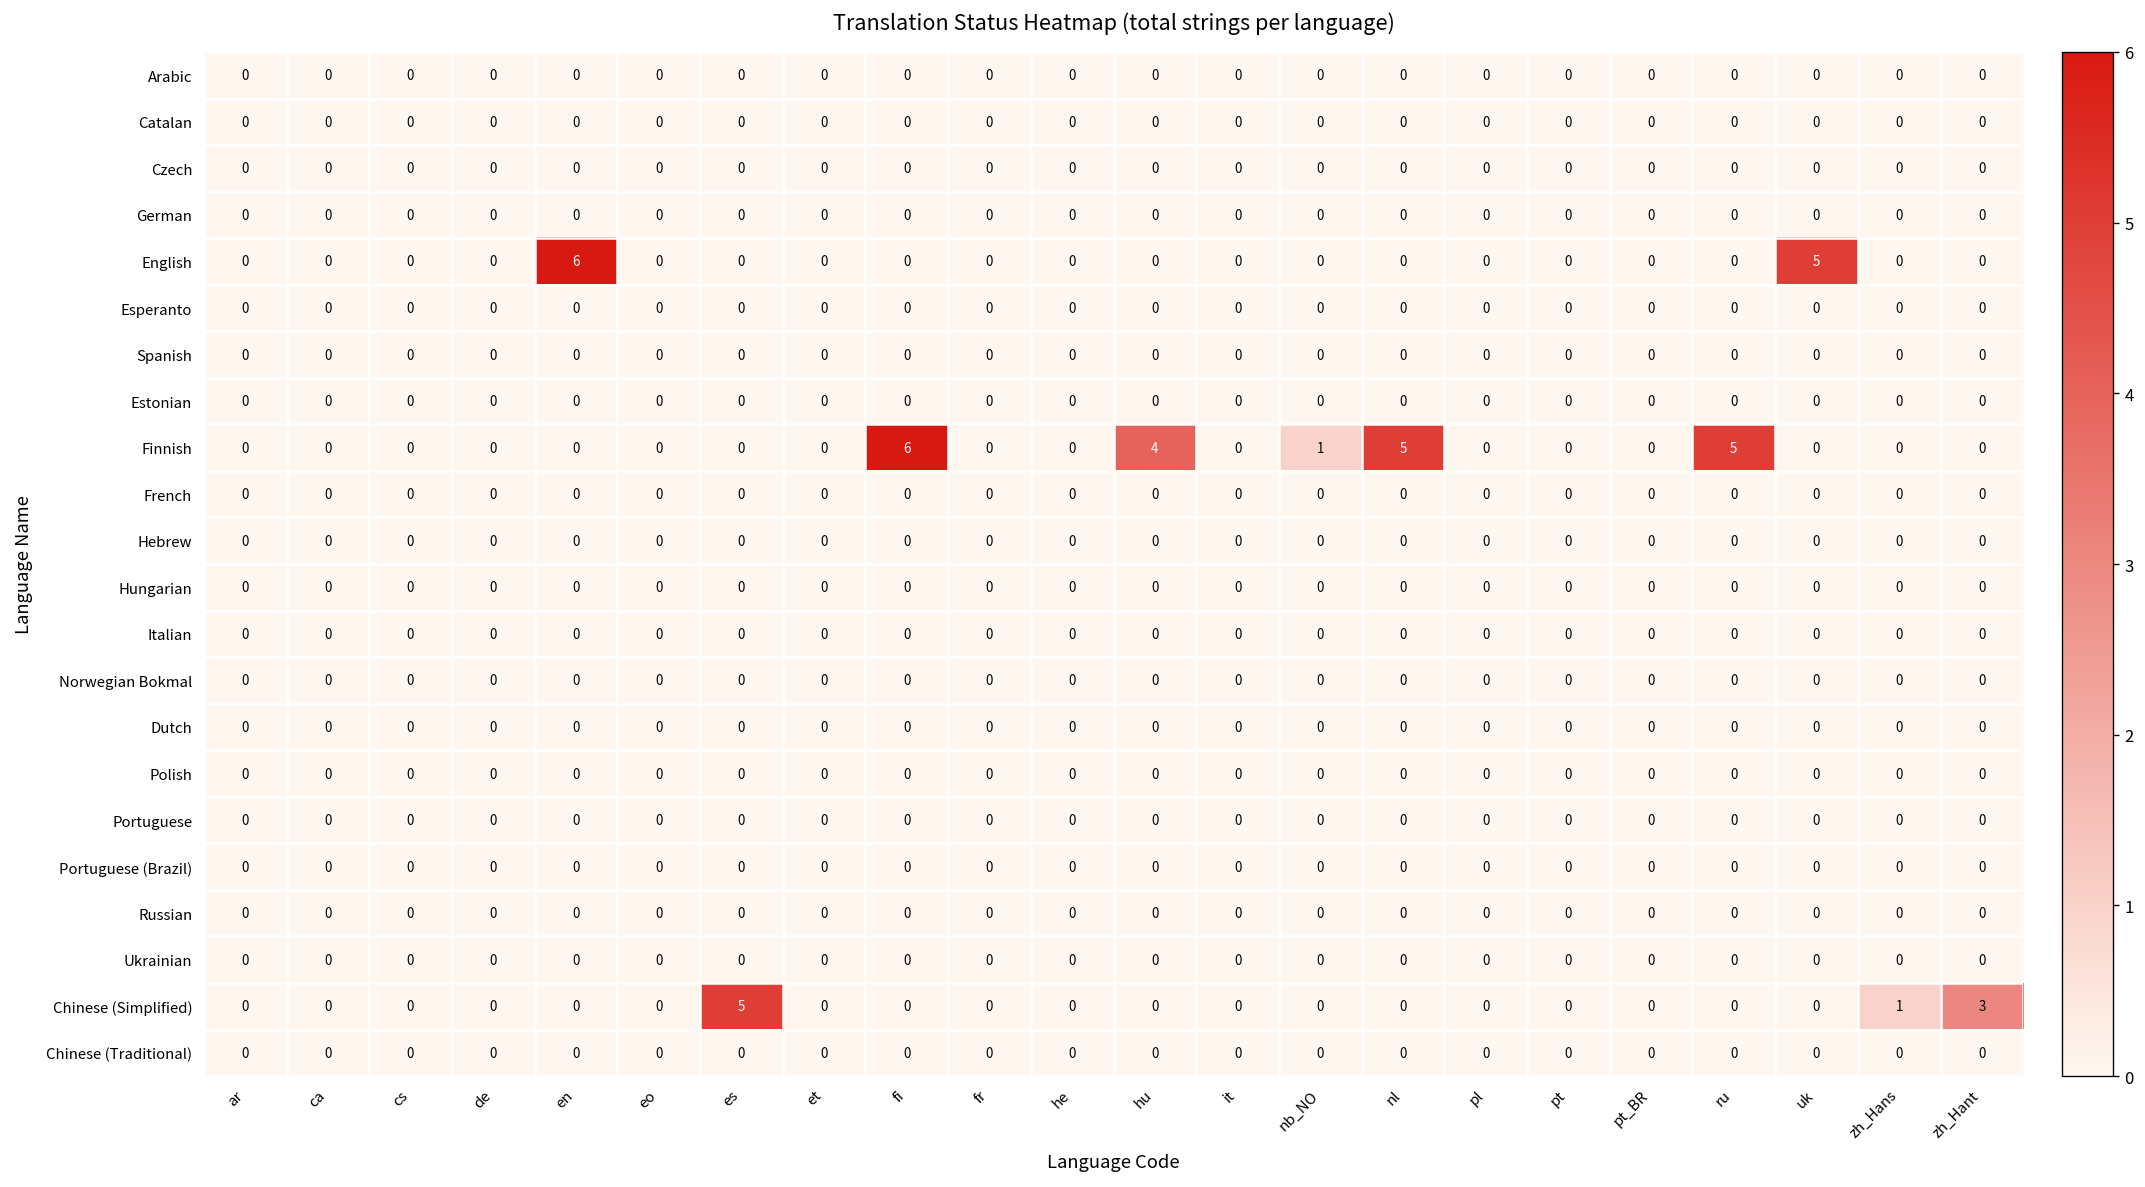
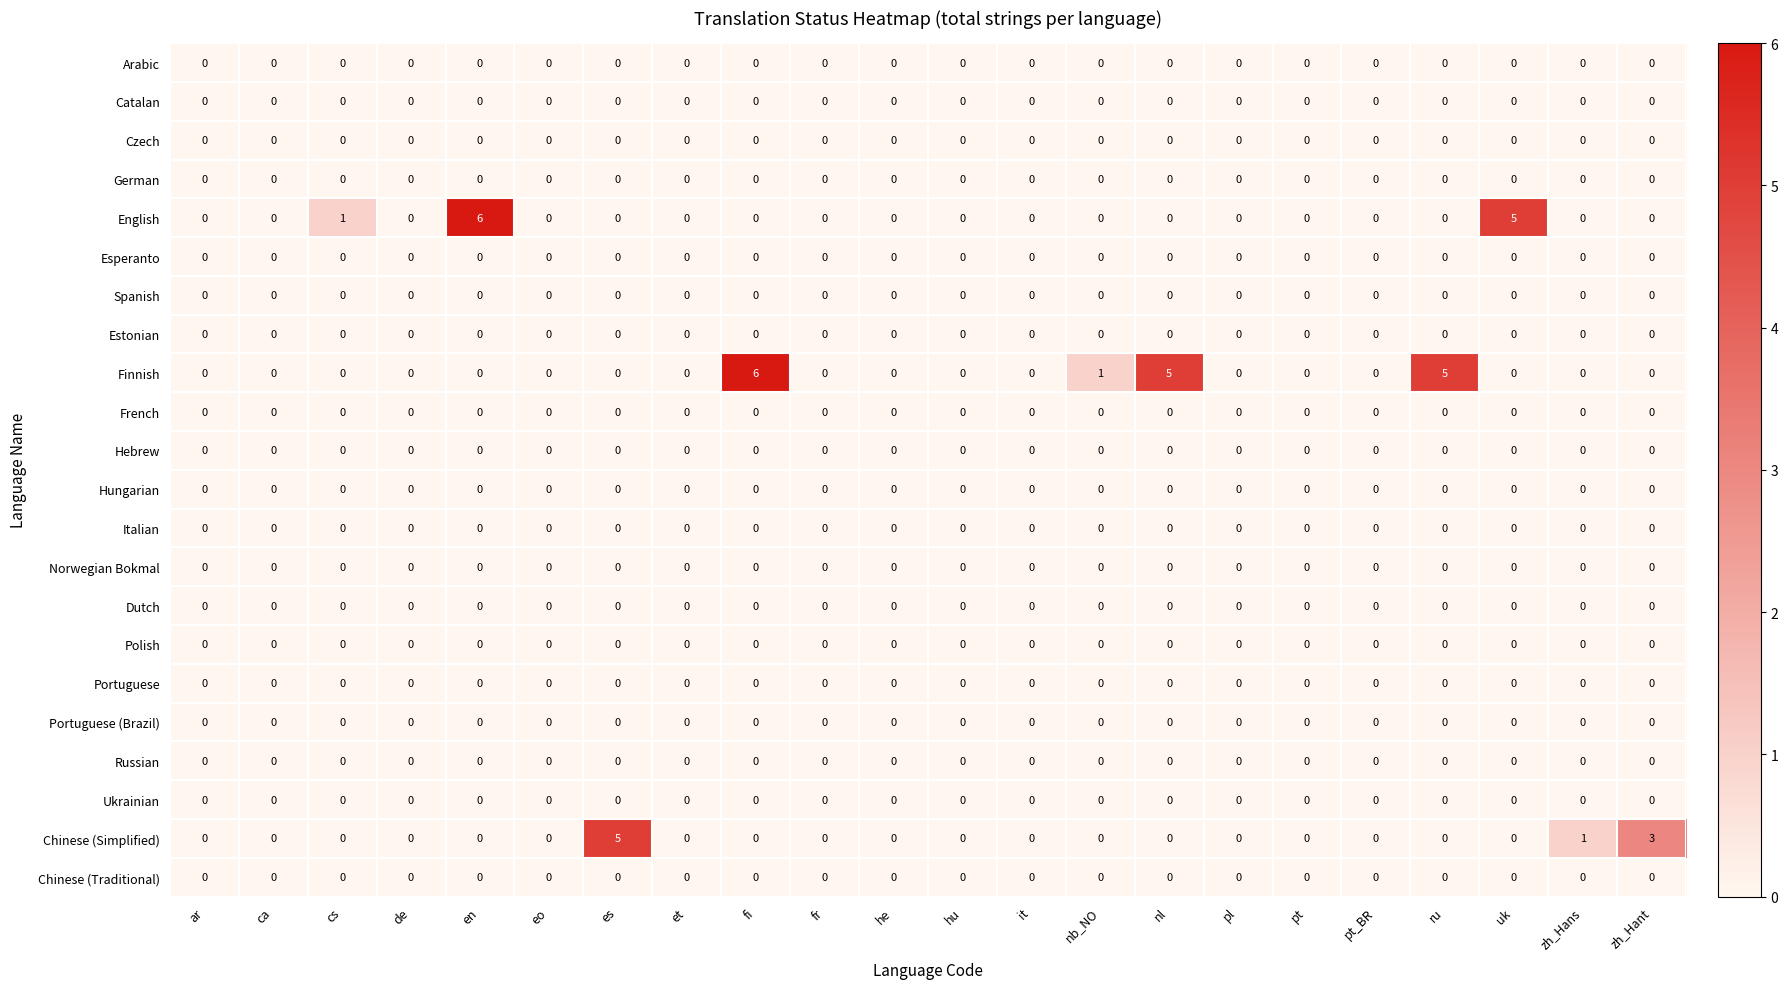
  {
    "English": {
      "ar": 0,
      "ca": 0,
-     "cs": 0,
+     "cs": 1,
      "de": 0,
      "en": 6,
      "eo": 0,
      "es": 0,
      "et": 0,
      "fi": 0,
      "fr": 0,
      "he": 0,
      "hu": 0,
      "it": 0,
      "nb_NO": 0,
      "nl": 0,
      "pl": 0,
      "pt": 0,
      "pt_BR": 0,
      "ru": 0,
      "uk": 5,
      "zh_Hans": 0,
      "zh_Hant": 0
    },
    "Finnish": {
      "ar": 0,
      "ca": 0,
      "cs": 0,
      "de": 0,
      "en": 0,
      "eo": 0,
      "es": 0,
      "et": 0,
      "fi": 6,
      "fr": 0,
      "he": 0,
-     "hu": 4,
+     "hu": 0,
      "it": 0,
      "nb_NO": 1,
      "nl": 5,
      "pl": 0,
      "pt": 0,
      "pt_BR": 0,
      "ru": 5,
      "uk": 0,
      "zh_Hans": 0,
      "zh_Hant": 0
    }
  }
